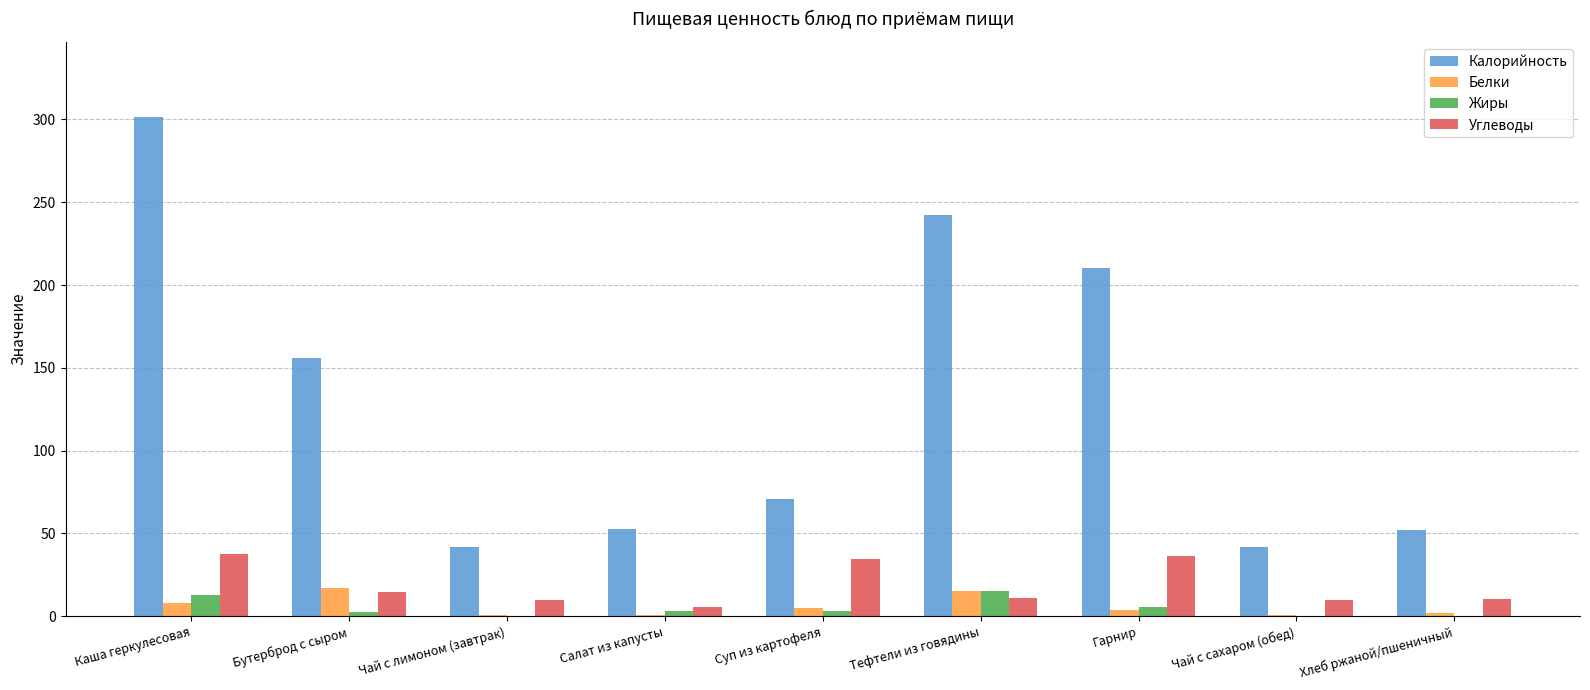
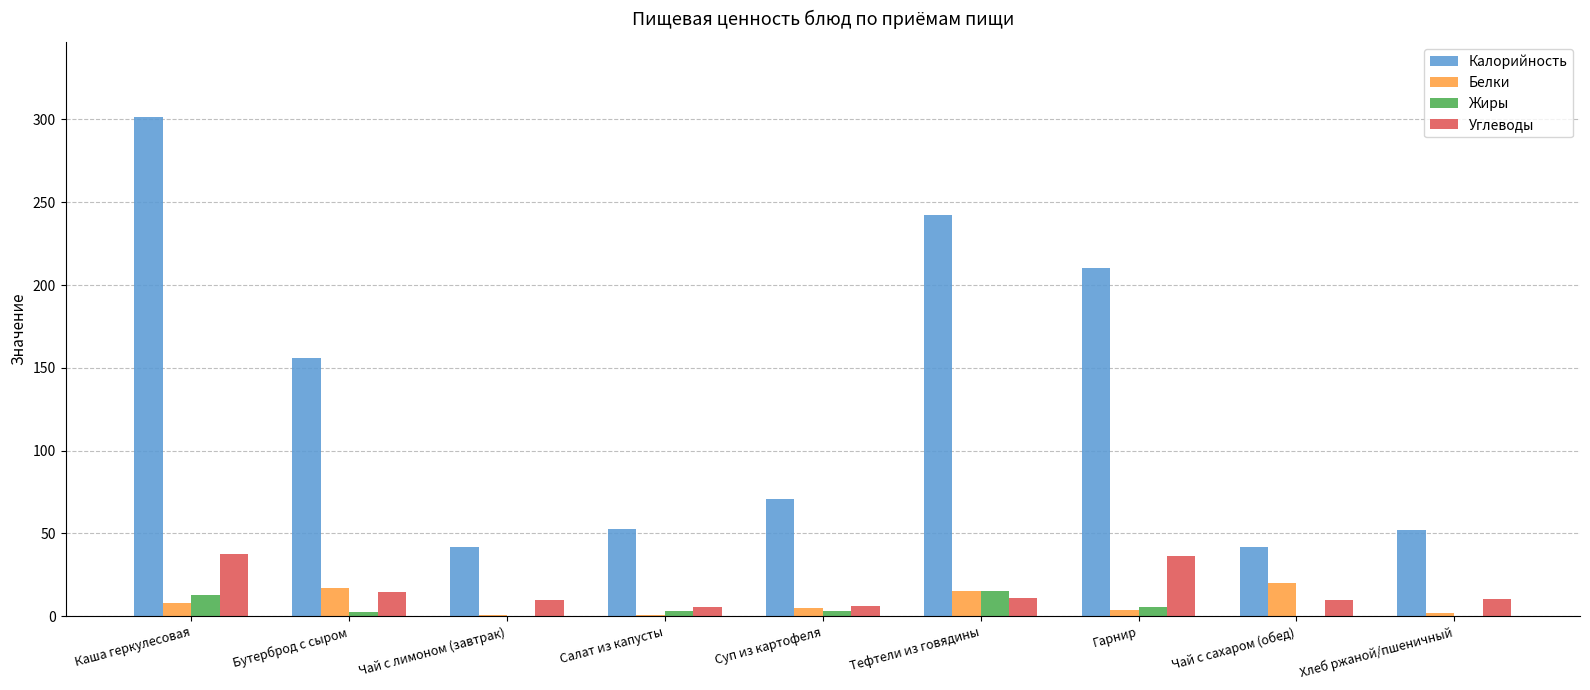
  {
    "Калорийность": {
      "Каша геркулесовая": 302,
      "Бутерброд с сыром": 156,
      "Чай с лимоном (завтрак)": 42,
      "Салат из капусты": 52,
      "Суп из картофеля": 71,
      "Тефтели из говядины": 243,
      "Гарнир": 210,
      "Чай с сахаром (обед)": 42,
      "Хлеб ржаной/пшеничный": 52
    },
    "Белки": {
      "Каша геркулесовая": 8,
      "Бутерброд с сыром": 17,
      "Суп из картофеля": 5,
      "Тефтели из говядины": 15,
      "Гарнир": 4,
-     "Чай с сахаром (обед)": 1,
+     "Чай с сахаром (обед)": 20,
      "Хлеб ржаной/пшеничный": 2
    },
    "Жиры": {
      "Каша геркулесовая": 13,
      "Бутерброд с сыром": 3,
      "Чай с лимоном (завтрак)": 0,
      "Салат из капусты": 3,
      "Суп из картофеля": 3,
      "Тефтели из говядины": 15,
      "Гарнир": 5,
      "Чай с сахаром (обед)": 0
    },
    "Углеводы": {
      "Каша геркулесовая": 38,
      "Бутерброд с сыром": 15,
      "Чай с лимоном (завтрак)": 10,
      "Салат из капусты": 5,
-     "Суп из картофеля": 35,
+     "Суп из картофеля": 6,
      "Тефтели из говядины": 11,
      "Гарнир": 37,
      "Чай с сахаром (обед)": 10,
      "Хлеб ржаной/пшеничный": 10
    }
  }
